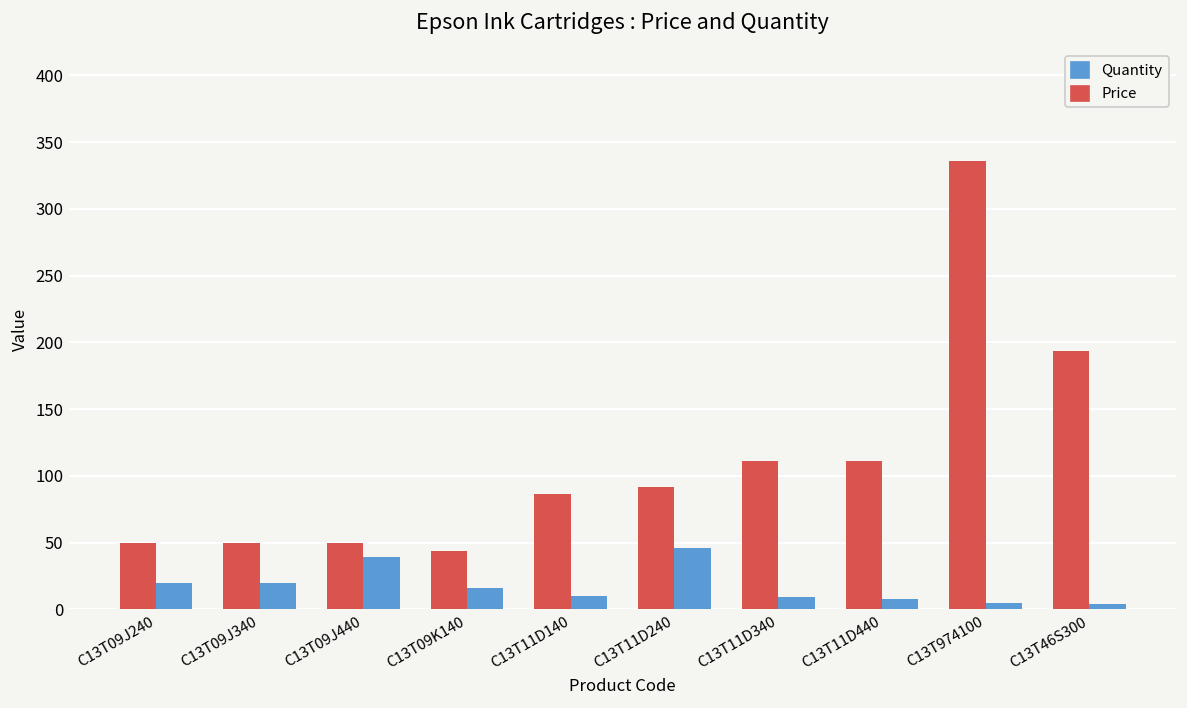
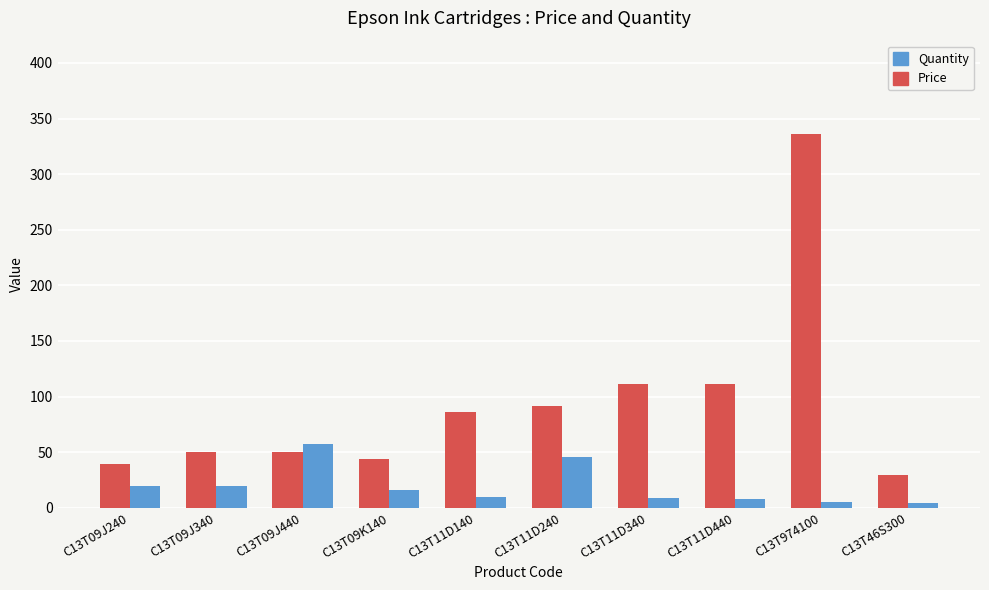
  {
    "Price": {
-     "C13T09J240": 50,
+     "C13T09J240": 39,
      "C13T09J340": 50,
      "C13T09J440": 50,
      "C13T09K140": 44,
      "C13T11D140": 86,
      "C13T11D240": 91,
      "C13T11D340": 111,
      "C13T11D440": 111,
      "C13T974100": 336,
-     "C13T46S300": 194
+     "C13T46S300": 30
    },
    "Quantity": {
      "C13T09J240": 20,
      "C13T09J340": 20,
-     "C13T09J440": 39,
+     "C13T09J440": 58,
      "C13T09K140": 16,
      "C13T11D140": 10,
      "C13T11D240": 46,
      "C13T11D340": 9,
      "C13T11D440": 8,
      "C13T974100": 5,
      "C13T46S300": 4
    }
  }
